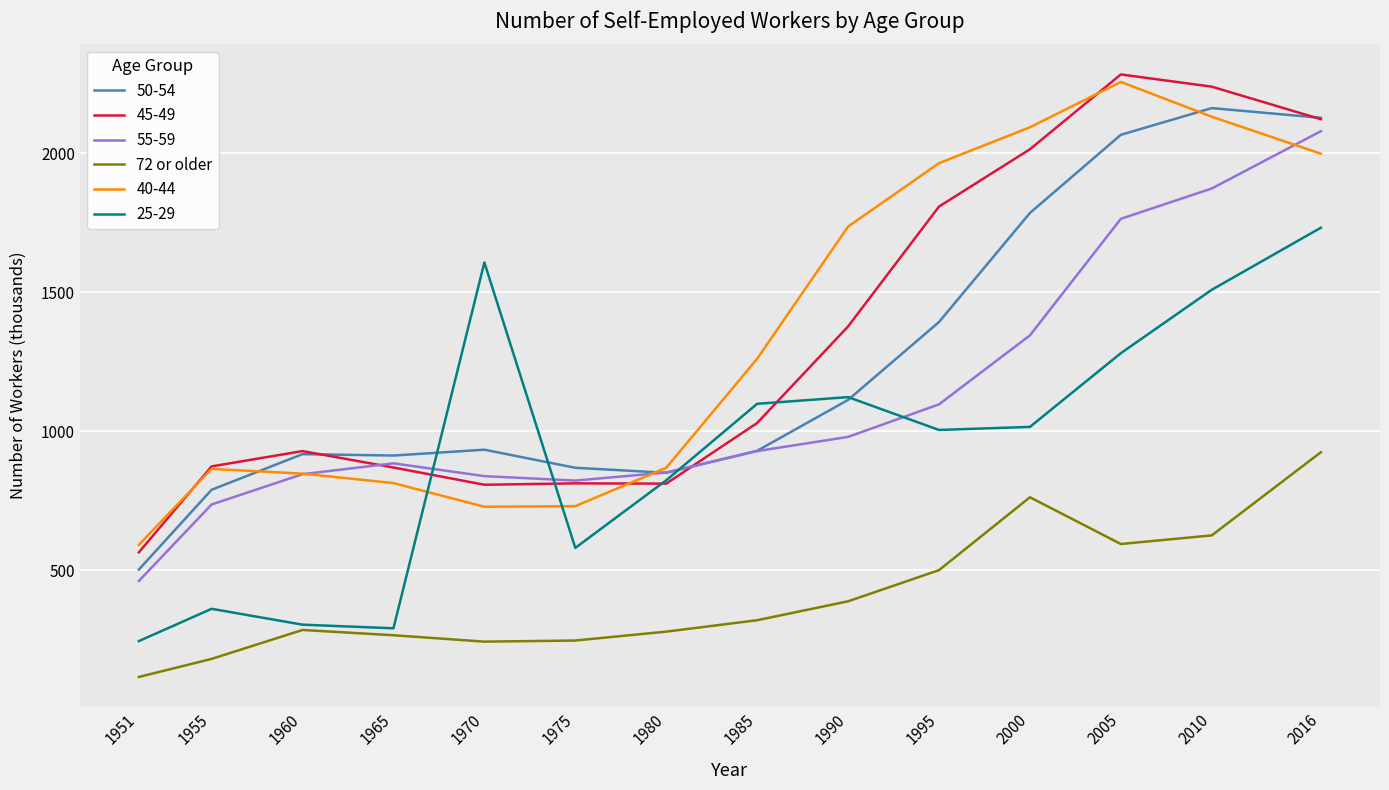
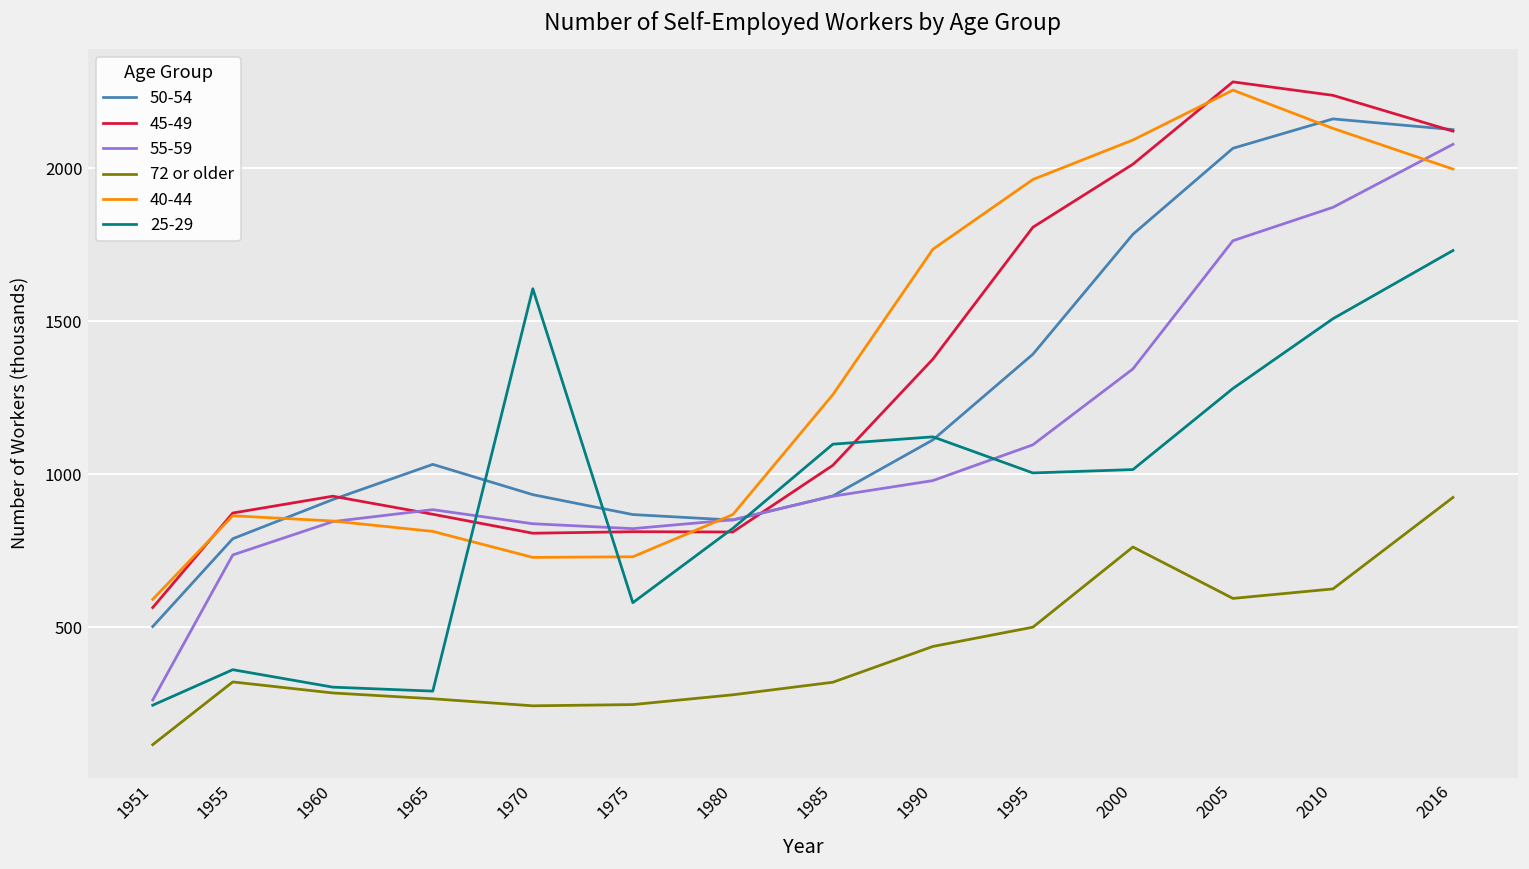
  {
    "50-54": {
      "1951": 500,
      "1955": 790,
      "1960": 920,
-     "1965": 910,
+     "1965": 1030,
      "1970": 930,
      "1975": 870,
      "1990": 1110,
      "1995": 1390,
      "2000": 1790,
      "2005": 2070,
      "2010": 2160
    },
    "45-49": {
      "1951": 570,
      "1960": 930,
      "1965": 870,
      "1970": 810,
      "1975": 810,
      "1980": 810,
      "1985": 1030,
      "1990": 1380,
      "1995": 1810,
      "2000": 2010,
      "2005": 2280,
      "2010": 2240
    },
    "55-59": {
-     "1951": 460,
+     "1951": 260,
      "1955": 740,
      "1965": 890,
      "1970": 840,
      "1975": 820,
      "1990": 980,
      "1995": 1100,
      "2000": 1350,
      "2005": 1760,
      "2010": 1870,
      "2016": 2080
    },
    "72 or older": {
      "1951": 120,
-     "1955": 180,
+     "1955": 320,
      "1960": 290,
      "1965": 270,
      "1970": 240,
      "1975": 250,
      "1980": 280,
      "1985": 320,
-     "1990": 390,
+     "1990": 440,
      "1995": 500,
      "2000": 760,
      "2005": 600,
      "2010": 630,
      "2016": 930
    },
    "40-44": {
      "1951": 590,
      "1965": 810,
      "1970": 730,
      "1975": 730,
      "1980": 870,
      "1985": 1260,
      "1990": 1740,
      "1995": 1960,
      "2000": 2090,
      "2005": 2260,
      "2010": 2130,
      "2016": 2000
    },
    "25-29": {
      "1951": 250,
      "1955": 360,
      "1960": 310,
      "1965": 290,
      "1970": 1610,
      "1975": 580,
      "1980": 820,
      "1985": 1100,
      "1990": 1120,
      "1995": 1010,
      "2000": 1020,
      "2005": 1280,
      "2010": 1510,
      "2016": 1730
    }
  }
